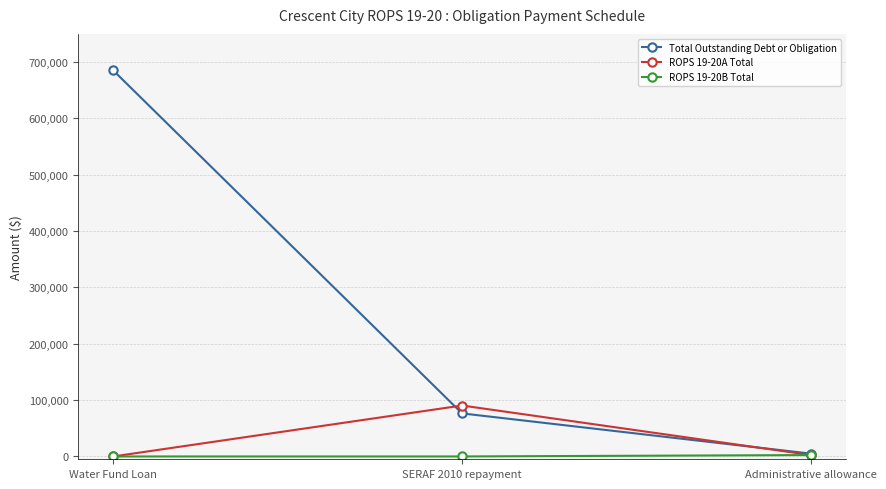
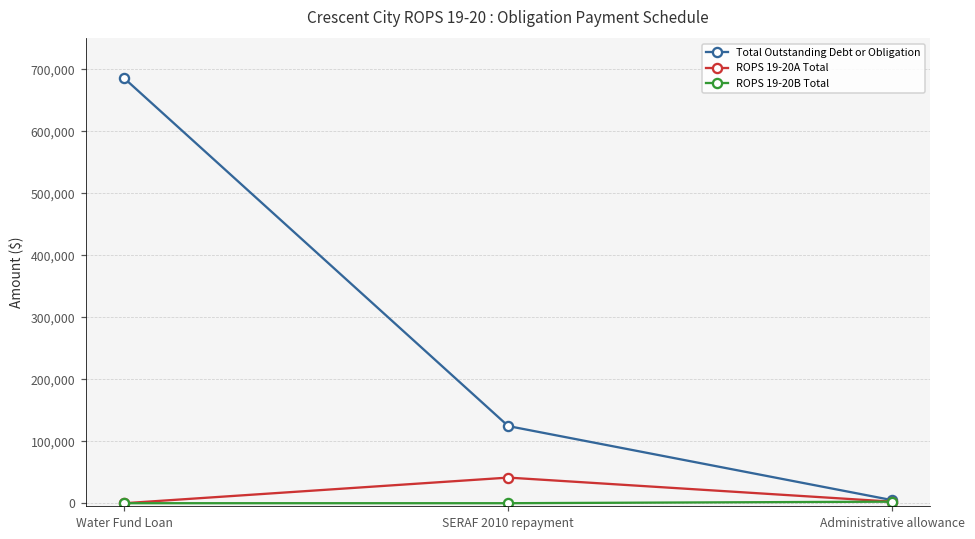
  {
    "Total Outstanding Debt or Obligation": {
      "Water Fund Loan": "690,000",
-     "SERAF 2010 repayment": "80,000"
+     "SERAF 2010 repayment": "120,000"
    },
    "ROPS 19-20A Total": {
-     "SERAF 2010 repayment": "90,000"
+     "SERAF 2010 repayment": "40,000"
    },
    "ROPS 19-20B Total": {
      "SERAF 2010 repayment": "0"
    }
  }
